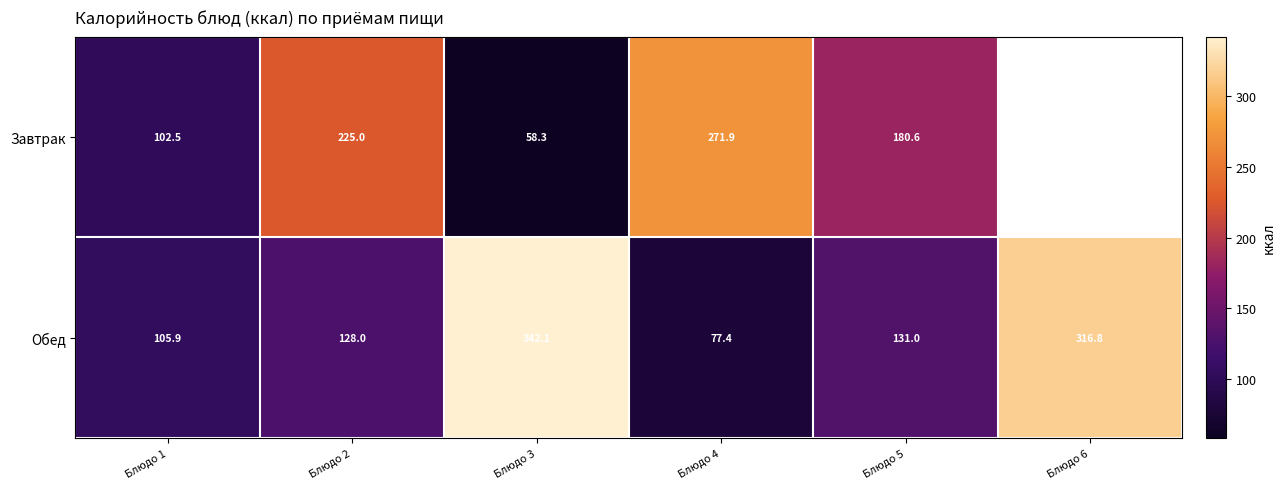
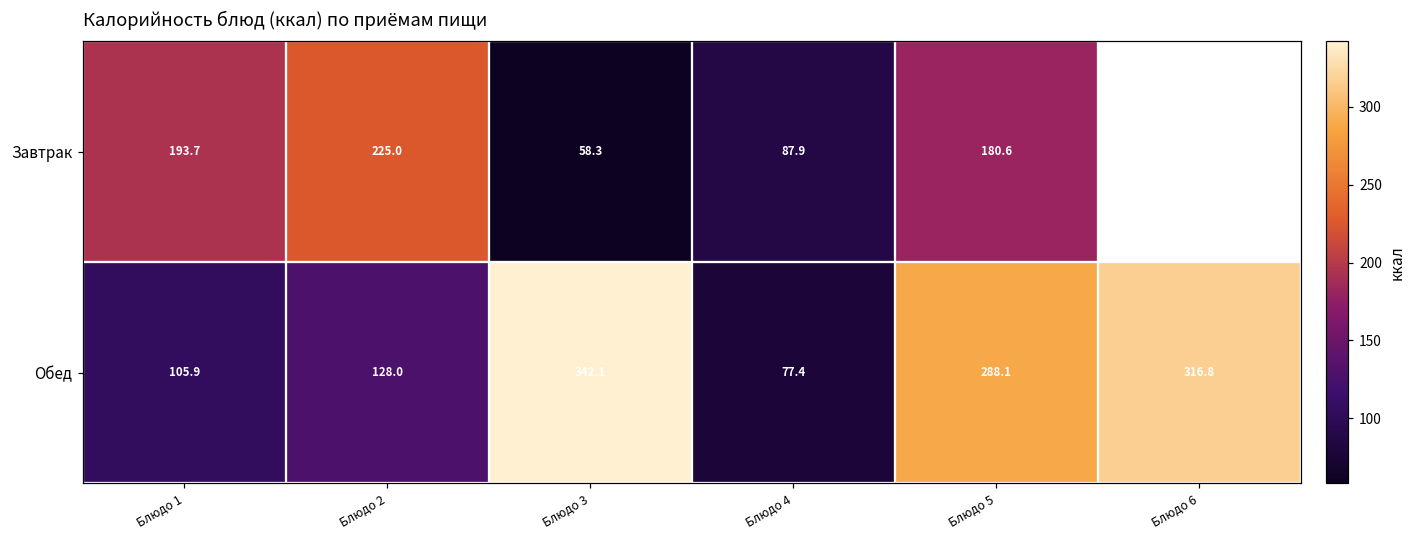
  {
    "Завтрак": {
-     "Блюдо 1": 102.5,
+     "Блюдо 1": 193.7,
      "Блюдо 2": 225.0,
      "Блюдо 3": 58.3,
-     "Блюдо 4": 271.9,
+     "Блюдо 4": 87.9,
      "Блюдо 5": 180.6
    },
    "Обед": {
      "Блюдо 1": 105.9,
      "Блюдо 2": 128.0,
      "Блюдо 4": 77.4,
-     "Блюдо 5": 131.0,
+     "Блюдо 5": 288.1,
      "Блюдо 6": 316.8
    }
  }
